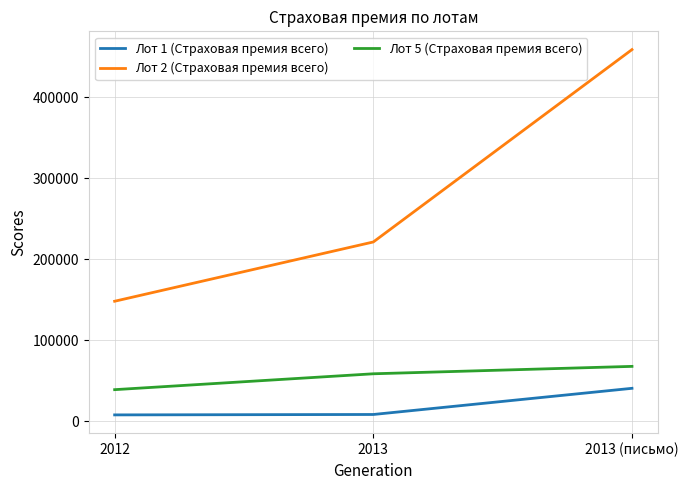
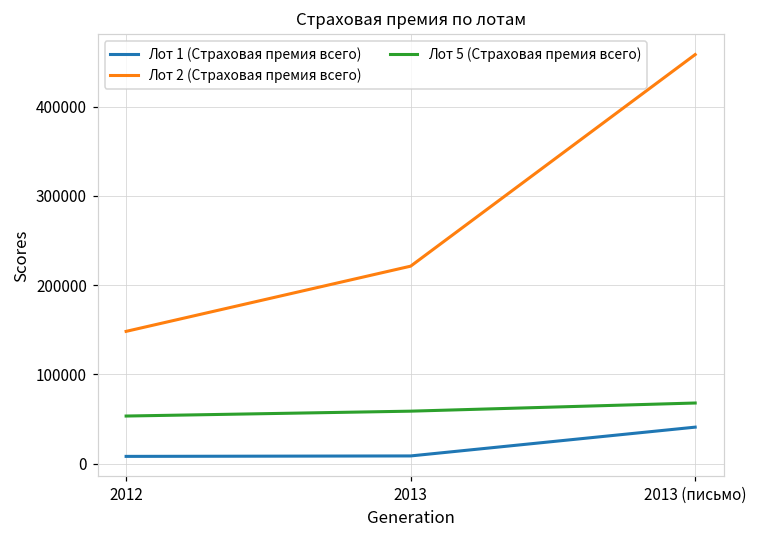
  {
    "Лот 1 (Страховая премия всего)": {
      "2012": 10000,
      "2013": 10000,
      "2013 (письмо)": 40000
    },
    "Лот 2 (Страховая премия всего)": {
      "2012": 150000,
      "2013": 220000,
      "2013 (письмо)": 460000
    },
    "Лот 5 (Страховая премия всего)": {
-     "2012": 40000,
+     "2012": 50000,
      "2013": 60000,
      "2013 (письмо)": 70000
    }
  }
